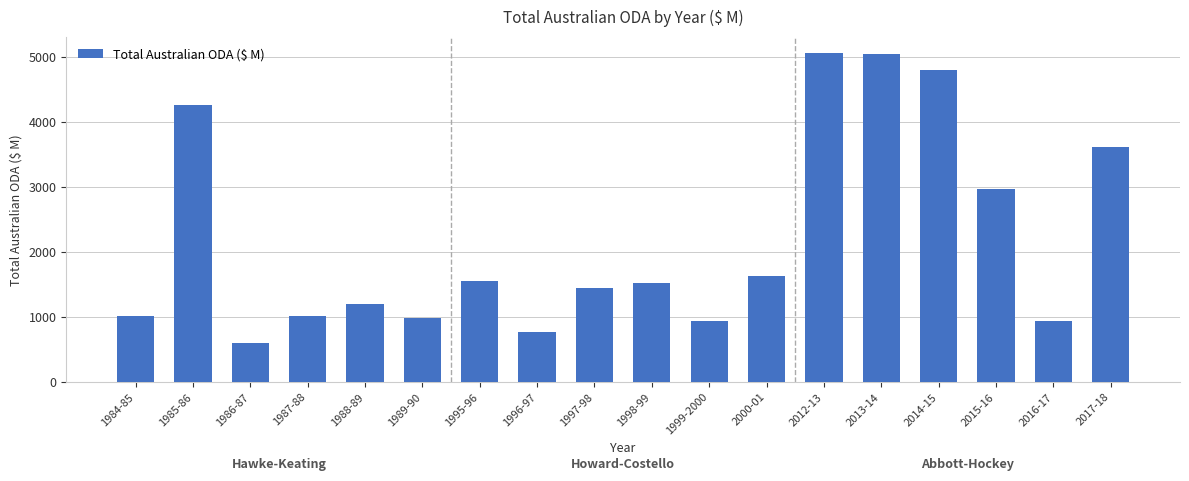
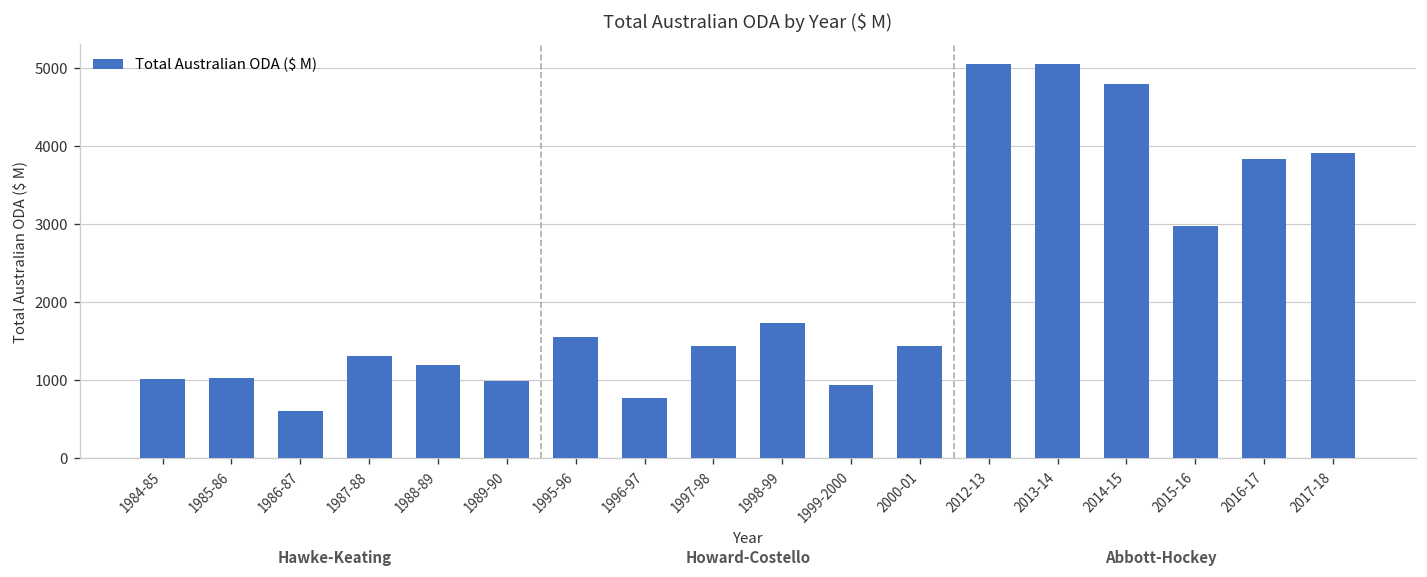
  {
    "1984-85": 1000,
-   "1985-86": 4300,
+   "1985-86": 1000,
    "1986-87": 600,
-   "1987-88": 1000,
+   "1987-88": 1300,
    "1988-89": 1200,
    "1989-90": 1000,
    "1995-96": 1600,
    "1996-97": 800,
    "1997-98": 1400,
-   "1998-99": 1500,
+   "1998-99": 1700,
    "1999-2000": 900,
-   "2000-01": 1600,
+   "2000-01": 1400,
    "2012-13": 5100,
    "2013-14": 5000,
    "2014-15": 4800,
    "2015-16": 3000,
-   "2016-17": 900,
-   "2017-18": 3600
+   "2016-17": 3800,
+   "2017-18": 3900
  }
